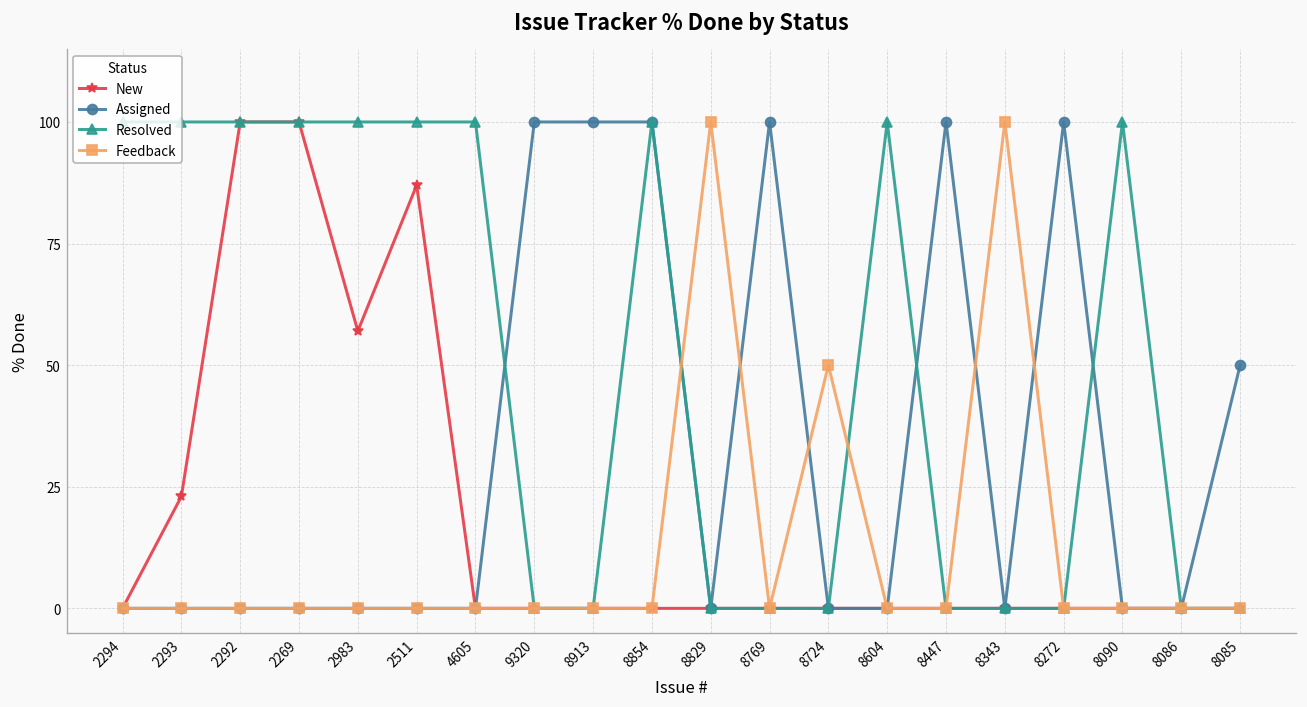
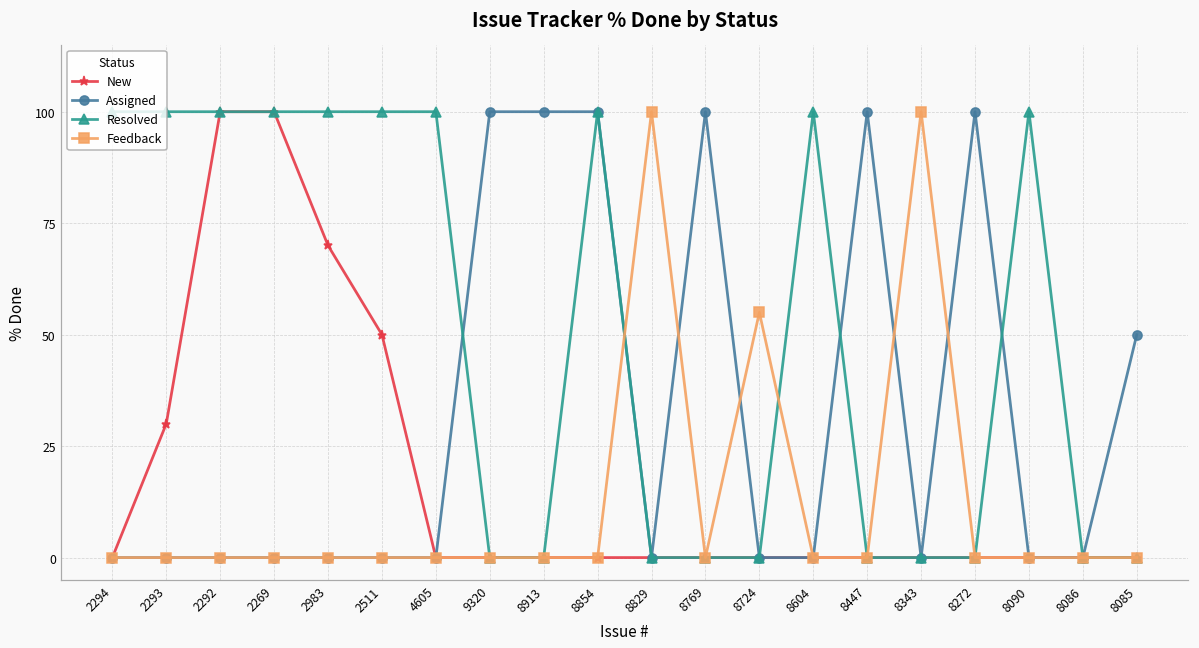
  {
    "New": {
-     "2293": 23,
-     "2983": 57,
-     "2511": 87
+     "2293": 30,
+     "2983": 70,
+     "2511": 50
    },
    "Feedback": {
      "8829": 100,
-     "8724": 50,
+     "8724": 55,
      "8343": 100
    }
  }
